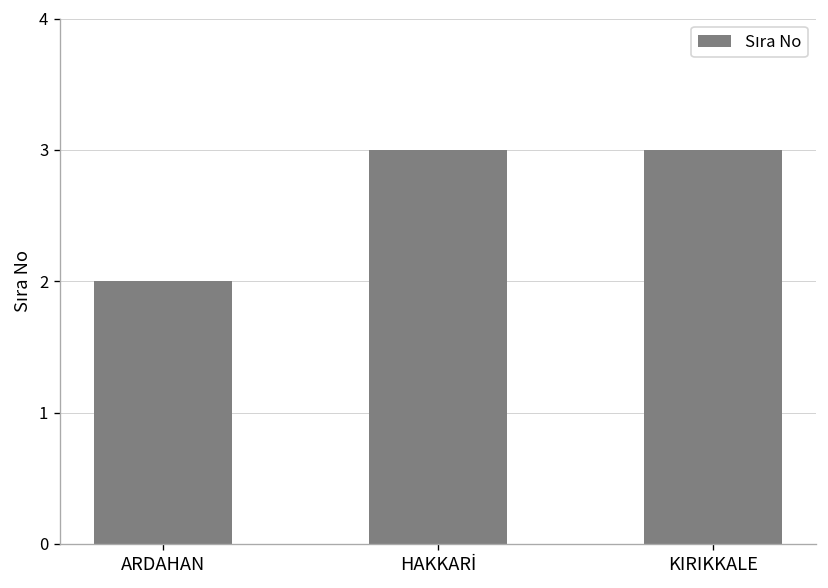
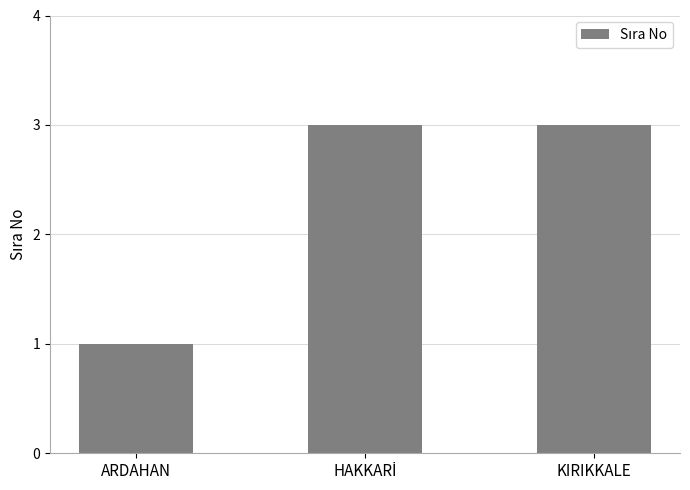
  {
-   "ARDAHAN": 2,
+   "ARDAHAN": 1,
    "HAKKARİ": 3,
    "KIRIKKALE": 3
  }
